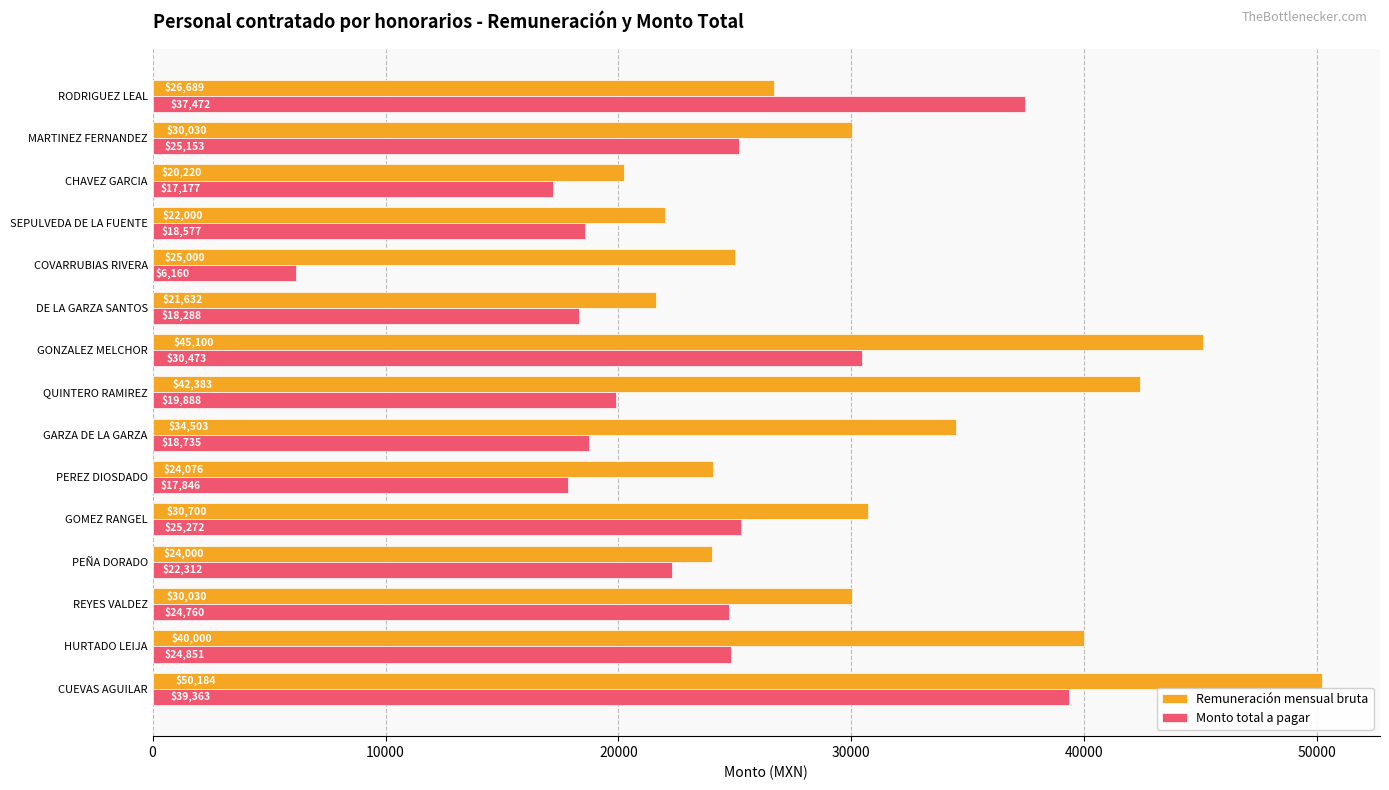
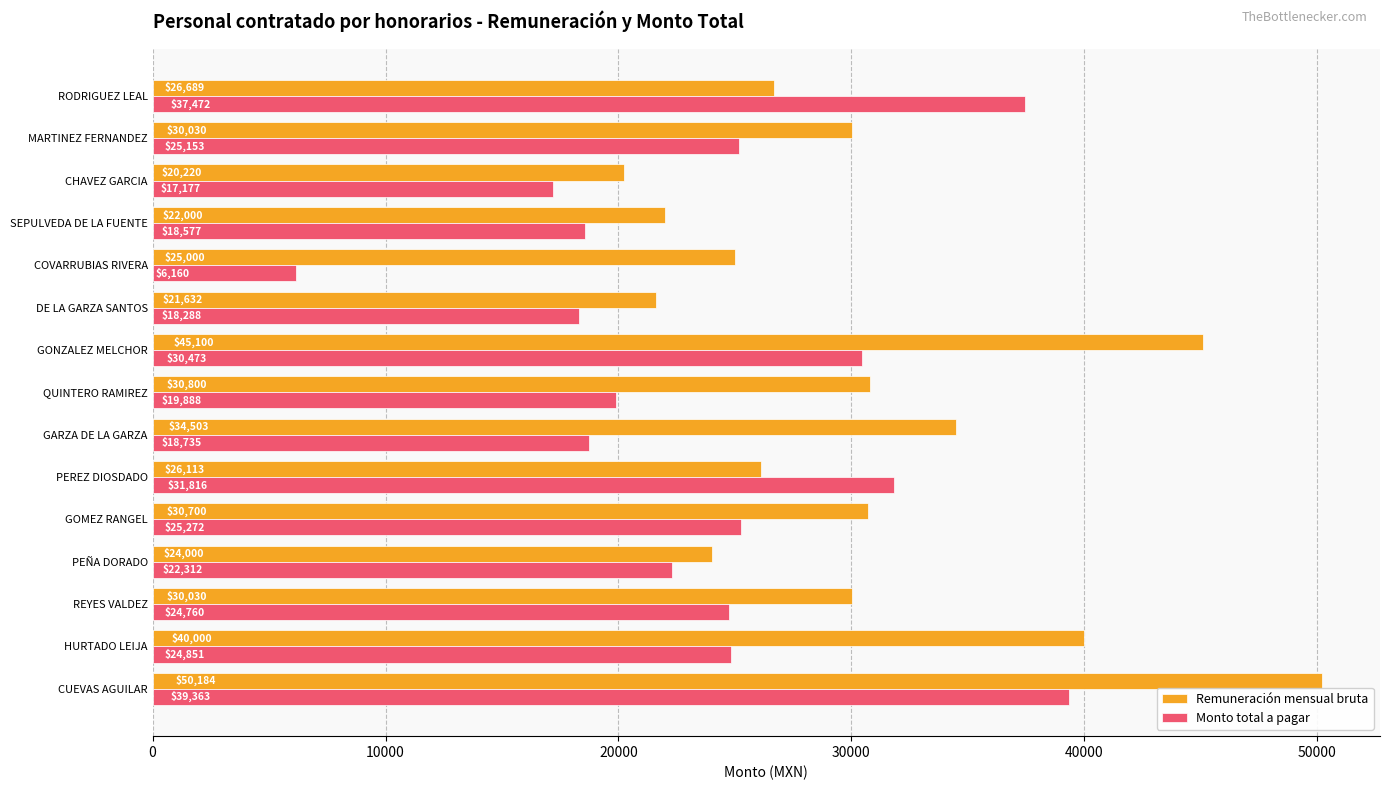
  {
    "Remuneración mensual bruta": {
      "RODRIGUEZ LEAL": "$26,689",
      "MARTINEZ FERNANDEZ": "$30,030",
      "CHAVEZ GARCIA": "$20,220",
      "SEPULVEDA DE LA FUENTE": "$22,000",
      "COVARRUBIAS RIVERA": "$25,000",
      "DE LA GARZA SANTOS": "$21,632",
      "GONZALEZ MELCHOR": "$45,100",
-     "QUINTERO RAMIREZ": "$42,383",
+     "QUINTERO RAMIREZ": "$30,800",
      "GARZA DE LA GARZA": "$34,503",
-     "PEREZ DIOSDADO": "$24,076",
+     "PEREZ DIOSDADO": "$26,113",
      "GOMEZ RANGEL": "$30,700",
      "PEÑA DORADO": "$24,000",
      "REYES VALDEZ": "$30,030",
      "HURTADO LEIJA": "$40,000",
      "CUEVAS AGUILAR": "$50,184"
    },
    "Monto total a pagar": {
      "RODRIGUEZ LEAL": "$37,472",
      "MARTINEZ FERNANDEZ": "$25,153",
      "CHAVEZ GARCIA": "$17,177",
      "SEPULVEDA DE LA FUENTE": "$18,577",
      "COVARRUBIAS RIVERA": "$6,160",
      "DE LA GARZA SANTOS": "$18,288",
      "GONZALEZ MELCHOR": "$30,473",
      "QUINTERO RAMIREZ": "$19,888",
      "GARZA DE LA GARZA": "$18,735",
-     "PEREZ DIOSDADO": "$17,846",
+     "PEREZ DIOSDADO": "$31,816",
      "GOMEZ RANGEL": "$25,272",
      "PEÑA DORADO": "$22,312",
      "REYES VALDEZ": "$24,760",
      "HURTADO LEIJA": "$24,851",
      "CUEVAS AGUILAR": "$39,363"
    }
  }
